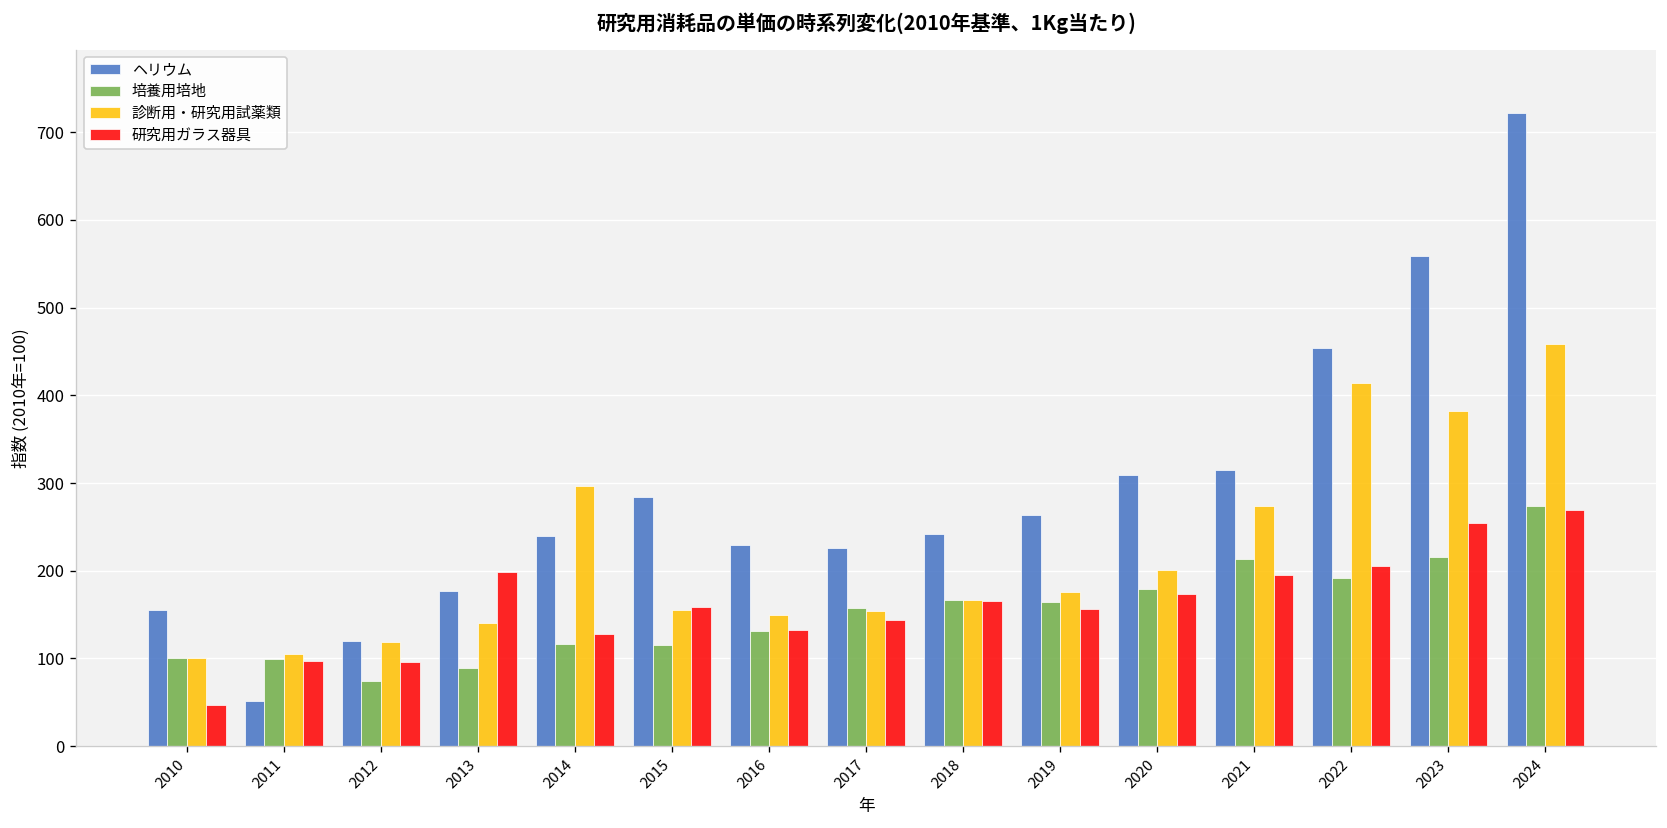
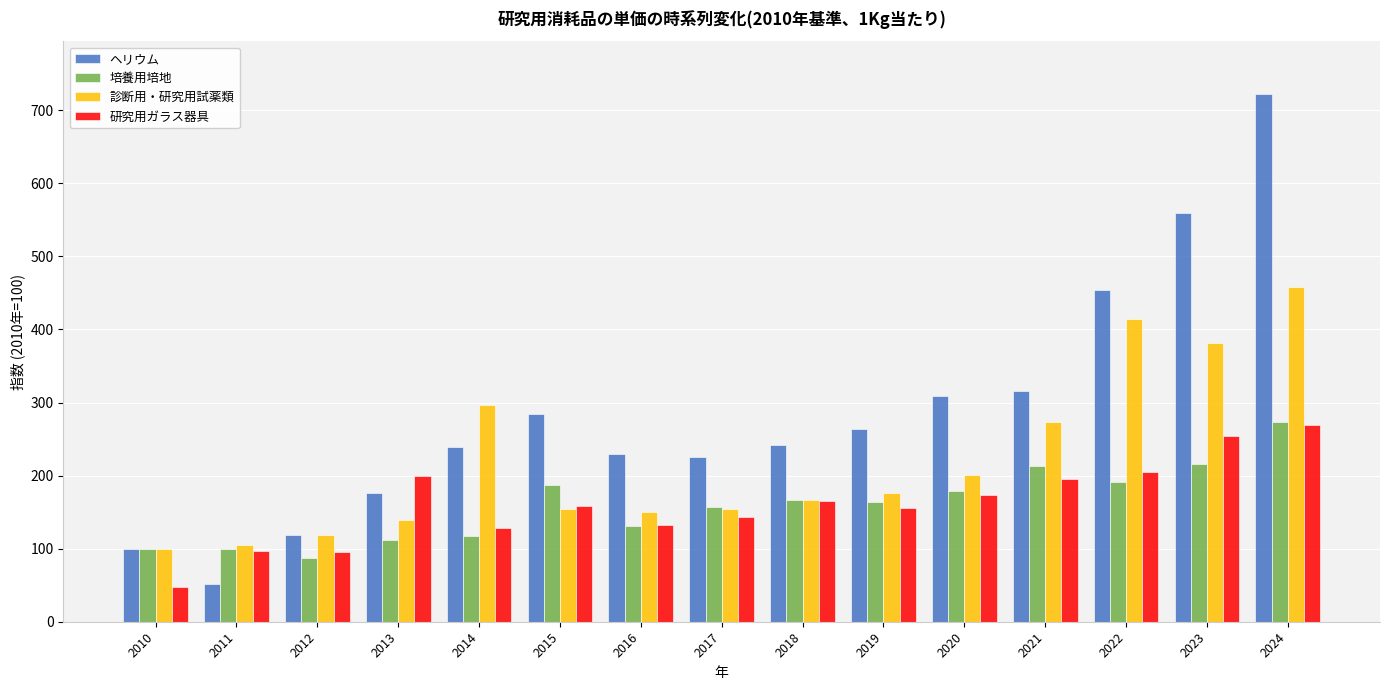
  {
    "ヘリウム": {
-     "2010": 160,
+     "2010": 100,
      "2011": 50,
      "2012": 120,
      "2013": 180,
      "2014": 240,
      "2015": 280,
      "2016": 230,
      "2017": 230,
      "2018": 240,
      "2019": 260,
      "2020": 310,
      "2021": 320,
      "2022": 450,
      "2023": 560,
      "2024": 720
    },
    "培養用培地": {
      "2010": 100,
      "2011": 100,
-     "2012": 70,
-     "2013": 90,
+     "2012": 90,
+     "2013": 110,
      "2014": 120,
-     "2015": 120,
+     "2015": 190,
      "2016": 130,
      "2017": 160,
      "2018": 170,
      "2019": 160,
      "2020": 180,
      "2021": 210,
      "2022": 190,
      "2023": 220,
      "2024": 270
    },
    "診断用・研究用試薬類": {
      "2010": 100,
      "2011": 100,
      "2012": 120,
      "2013": 140,
      "2014": 300,
      "2015": 150,
      "2016": 150,
      "2017": 150,
      "2018": 170,
      "2019": 180,
      "2020": 200,
      "2021": 270,
      "2022": 410,
      "2023": 380,
      "2024": 460
    },
    "研究用ガラス器具": {
      "2010": 50,
      "2011": 100,
      "2012": 100,
      "2013": 200,
      "2014": 130,
      "2015": 160,
      "2016": 130,
      "2017": 140,
      "2018": 160,
      "2019": 160,
      "2020": 170,
      "2021": 200,
      "2022": 210,
      "2023": 250,
      "2024": 270
    }
  }
